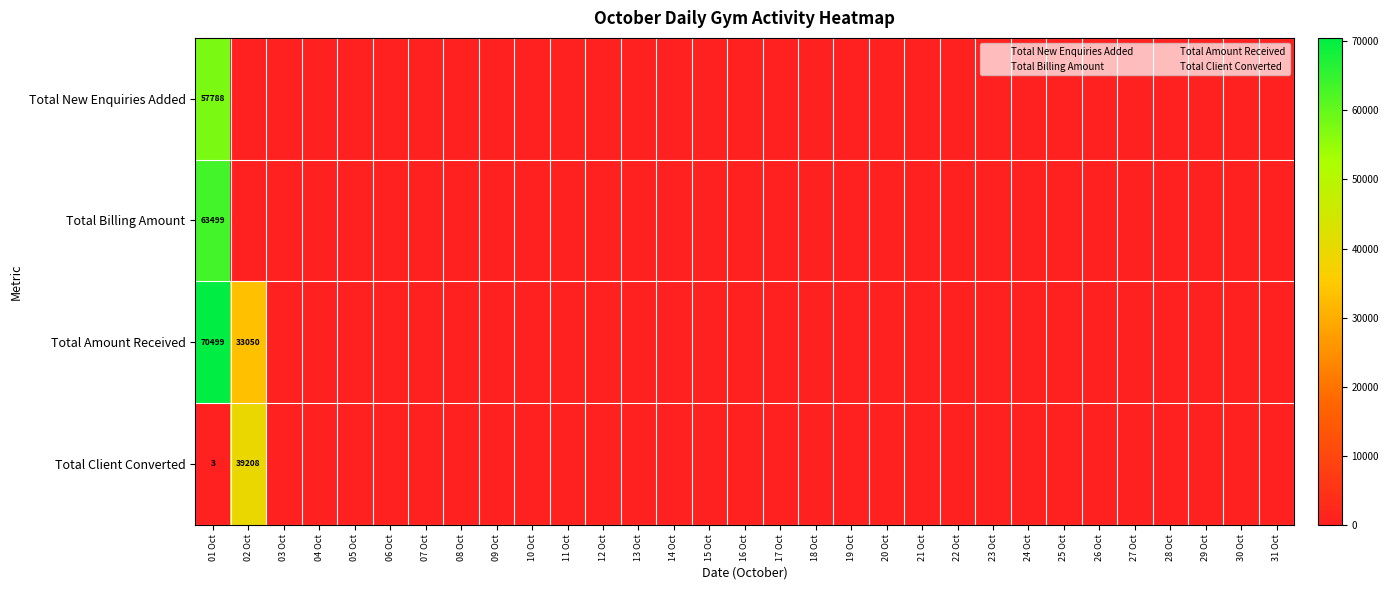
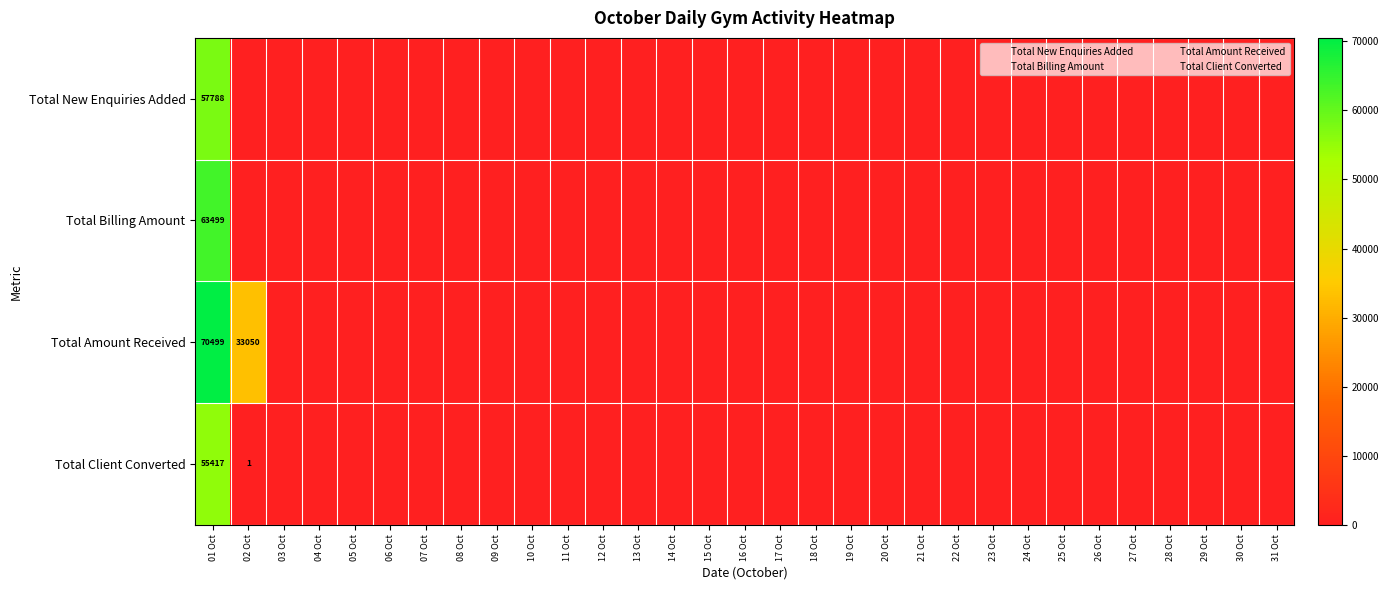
  {
    "Total New Enquiries Added": {
      "01 Oct": 57788
    },
    "Total Billing Amount": {
      "01 Oct": 63499
    },
    "Total Amount Received": {
      "01 Oct": 70499,
      "02 Oct": 33050
    },
    "Total Client Converted": {
-     "01 Oct": 3,
-     "02 Oct": 39208
+     "01 Oct": 55417,
+     "02 Oct": 1
    }
  }
